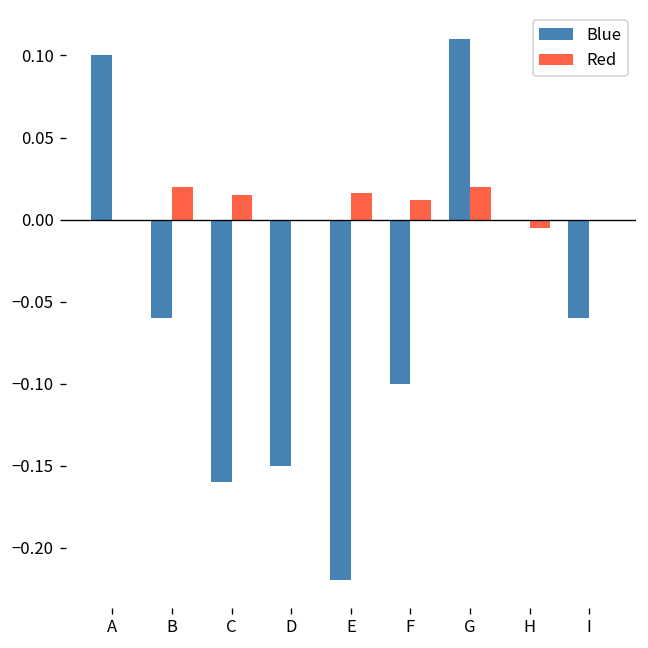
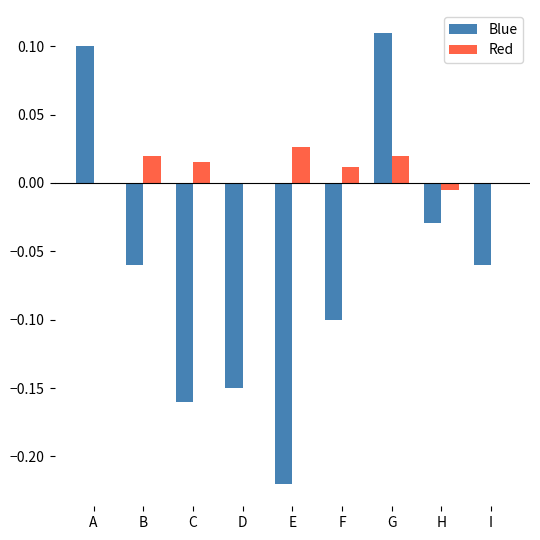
  {
    "Blue": {
      "A": 0.100,
      "B": -0.060,
      "C": -0.160,
      "D": -0.150,
      "E": -0.220,
      "F": -0.100,
      "G": 0.110,
-     "H": -0.001,
+     "H": -0.029,
      "I": -0.060
    },
    "Red": {
      "A": 0.000,
      "B": 0.020,
      "C": 0.015,
      "D": 0.000,
-     "E": 0.016,
+     "E": 0.026,
      "F": 0.012,
      "G": 0.020,
      "H": -0.005,
      "I": 0.000
    }
  }
